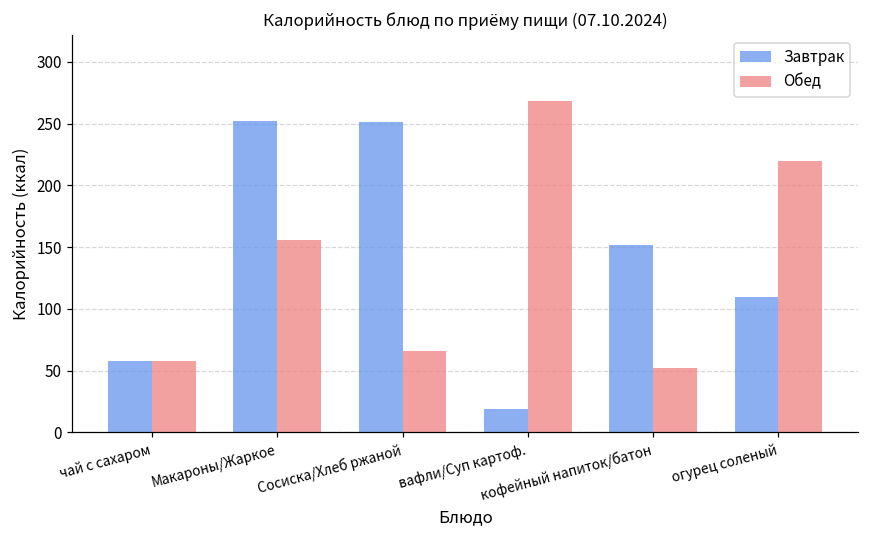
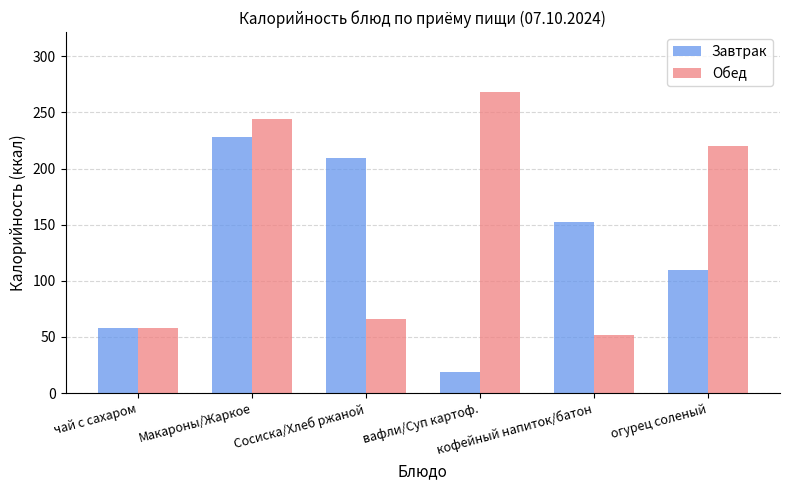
  {
    "Завтрак": {
      "чай с сахаром": 58,
-     "Макароны/Жаркое": 252,
-     "Сосиска/Хлеб ржаной": 251,
+     "Макароны/Жаркое": 228,
+     "Сосиска/Хлеб ржаной": 209,
      "вафли/Суп картоф.": 19,
      "кофейный напиток/батон": 152,
      "огурец соленый": 110
    },
    "Обед": {
      "чай с сахаром": 58,
-     "Макароны/Жаркое": 156,
+     "Макароны/Жаркое": 244,
      "Сосиска/Хлеб ржаной": 66,
      "вафли/Суп картоф.": 268,
      "кофейный напиток/батон": 52,
      "огурец соленый": 220
    }
  }
